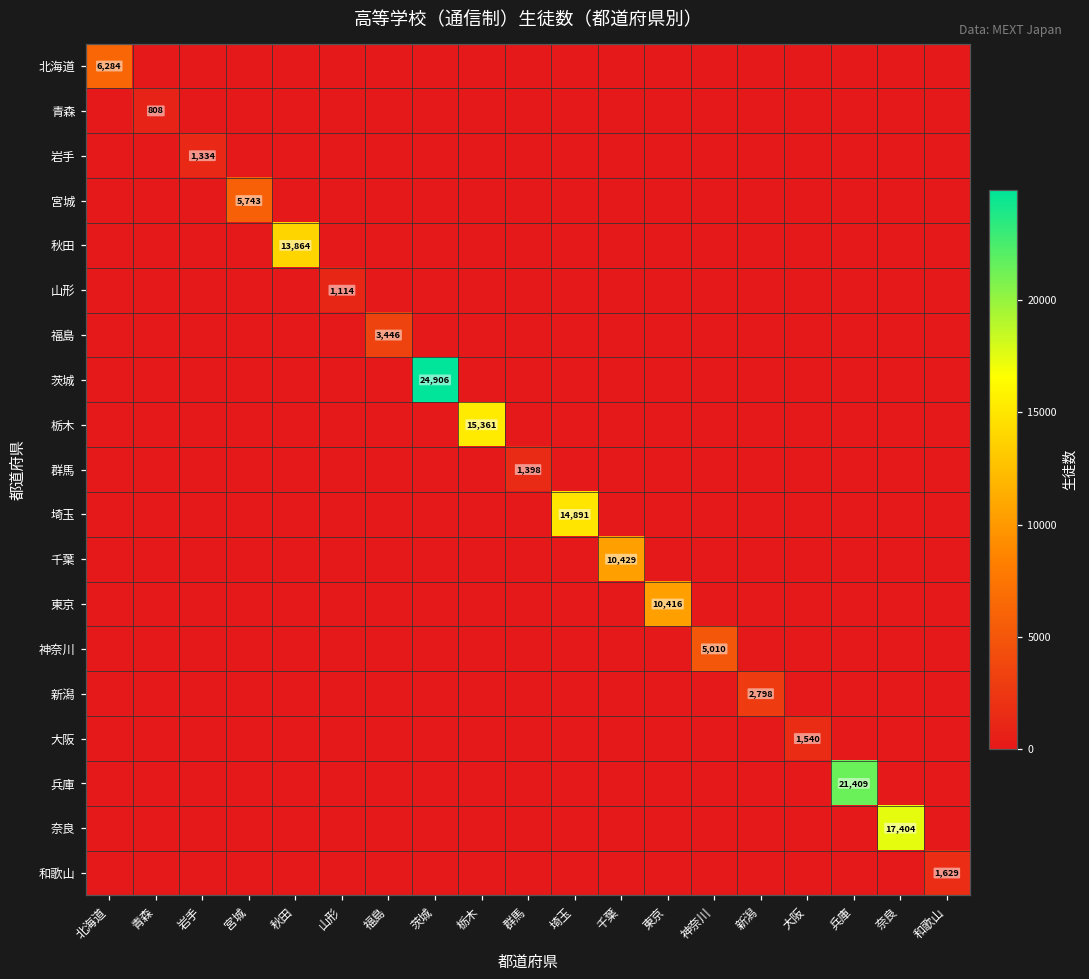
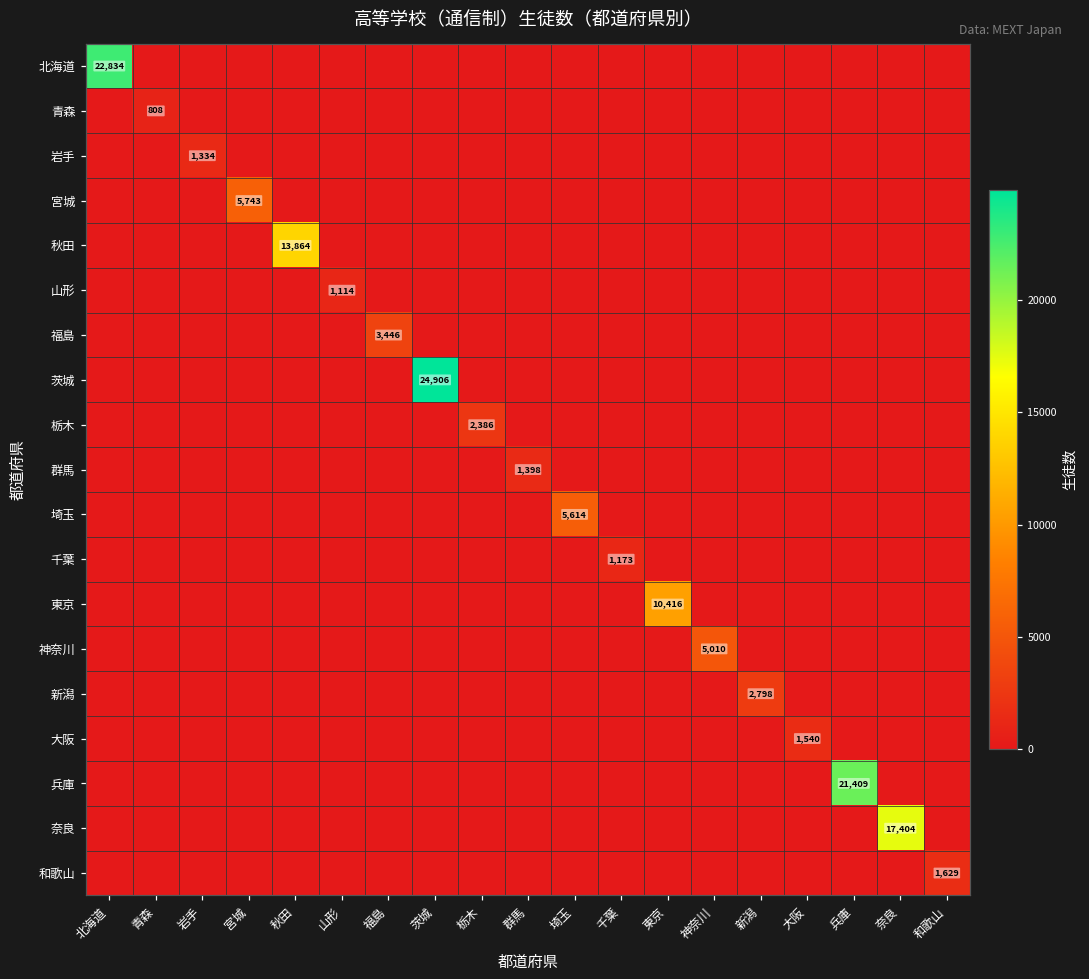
  {
    "北海道": {
-     "北海道": "6,284"
+     "北海道": "22,834"
    },
    "栃木": {
-     "栃木": "15,361"
+     "栃木": "2,386"
    },
    "埼玉": {
-     "埼玉": "14,891"
+     "埼玉": "5,614"
    },
    "千葉": {
-     "千葉": "10,429"
+     "千葉": "1,173"
    }
  }
